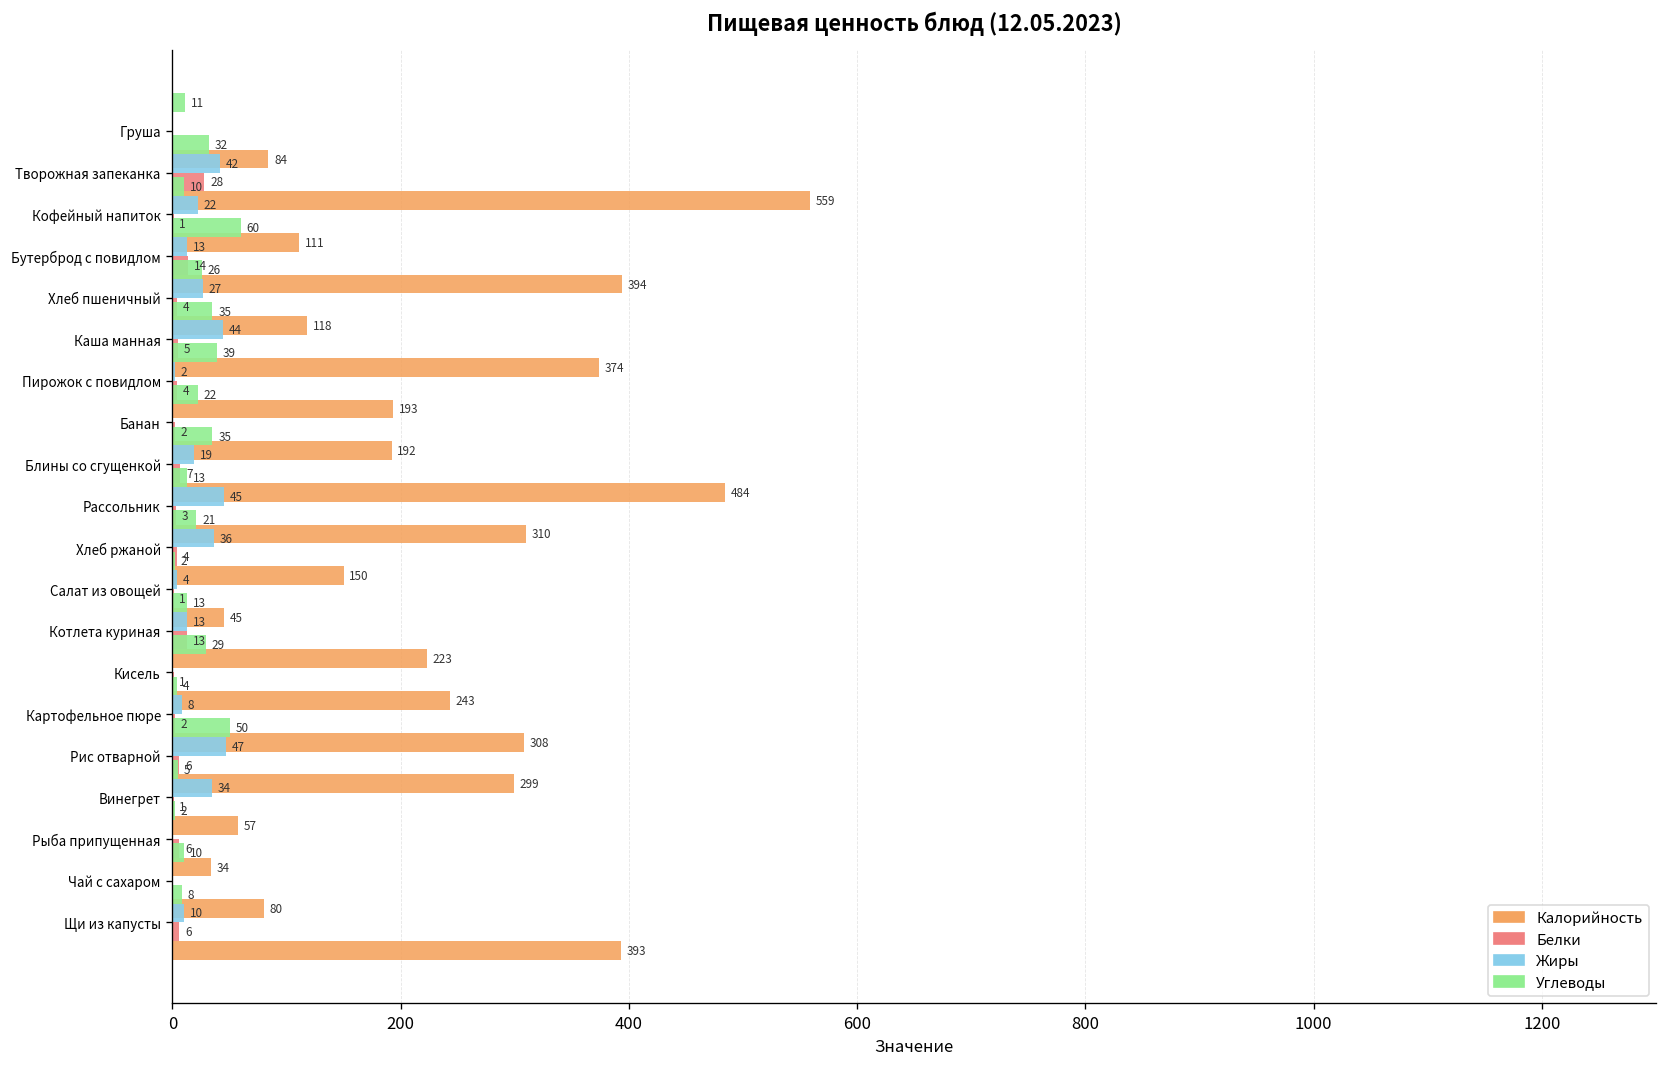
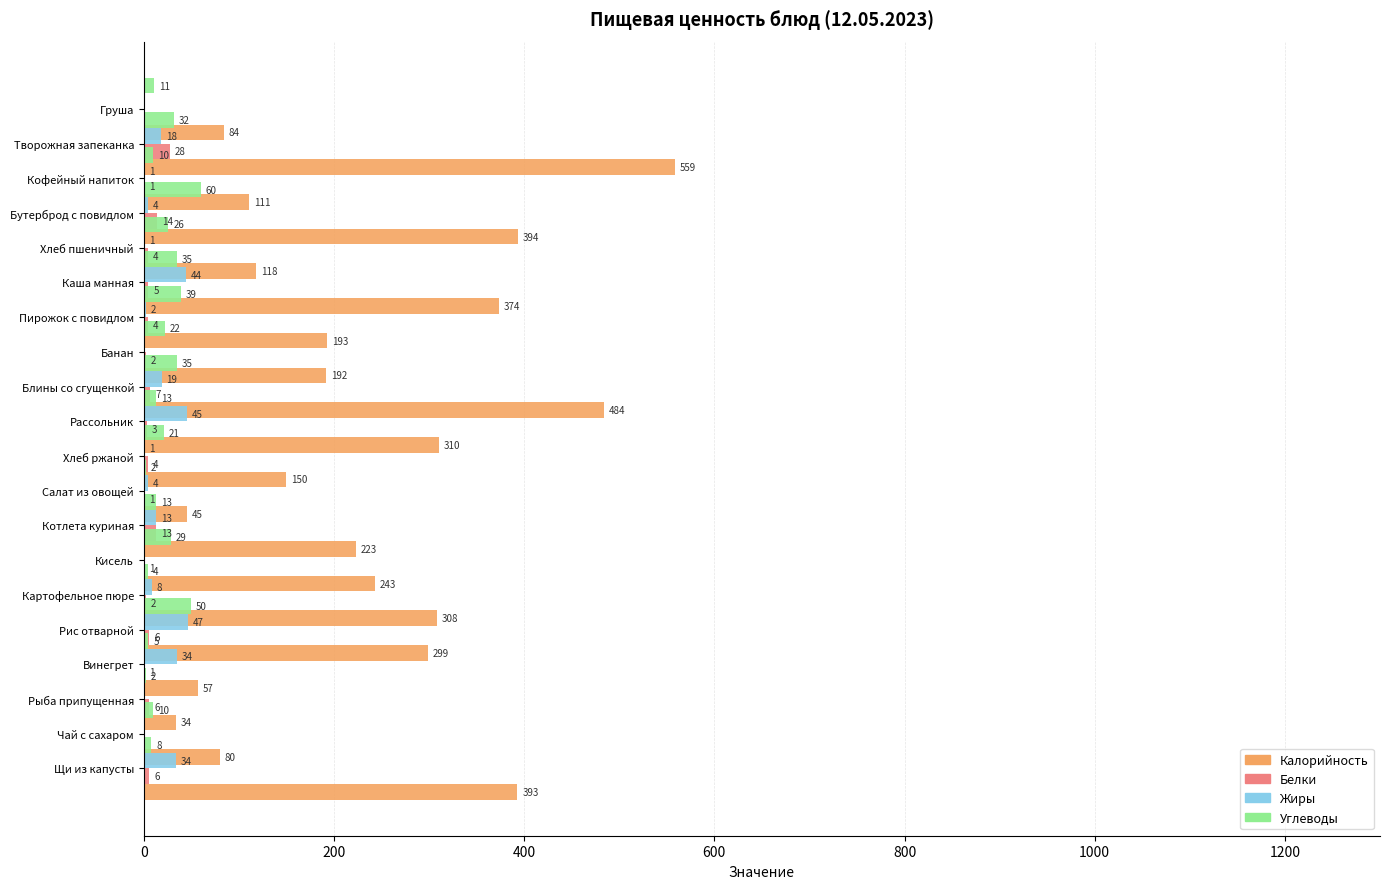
  {
    "Жиры": {
-     "Творожная запеканка": 42,
-     "Кофейный напиток": 22,
-     "Бутерброд с повидлом": 13,
-     "Хлеб пшеничный": 27,
+     "Творожная запеканка": 18,
+     "Кофейный напиток": 1,
+     "Бутерброд с повидлом": 4,
+     "Хлеб пшеничный": 1,
      "Пирожок с повидлом": 2,
-     "Хлеб ржаной": 36,
-     "Щи из капусты": 10
+     "Хлеб ржаной": 1,
+     "Щи из капусты": 34
    }
  }
